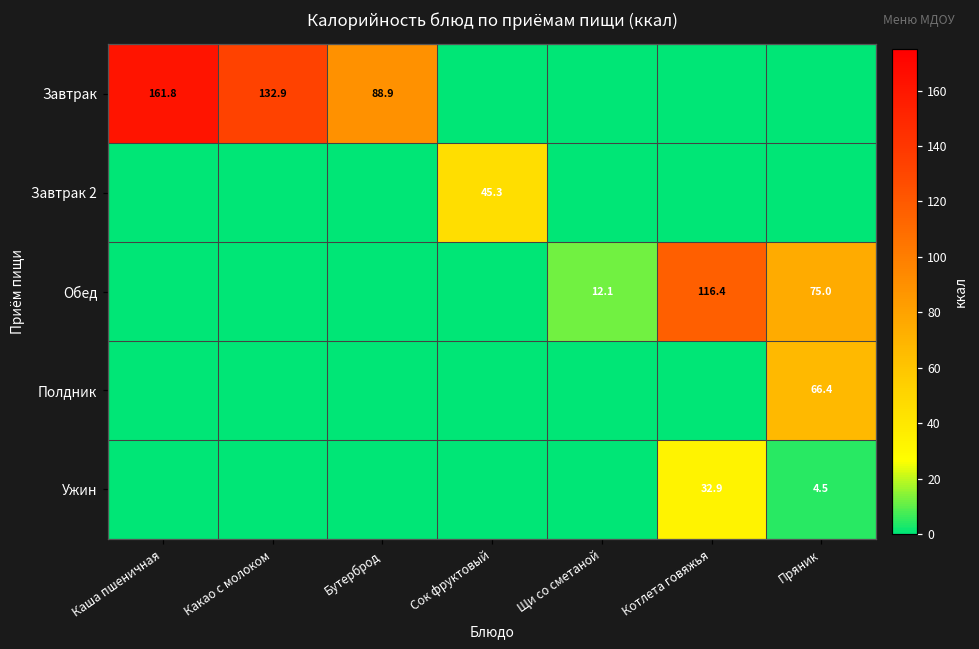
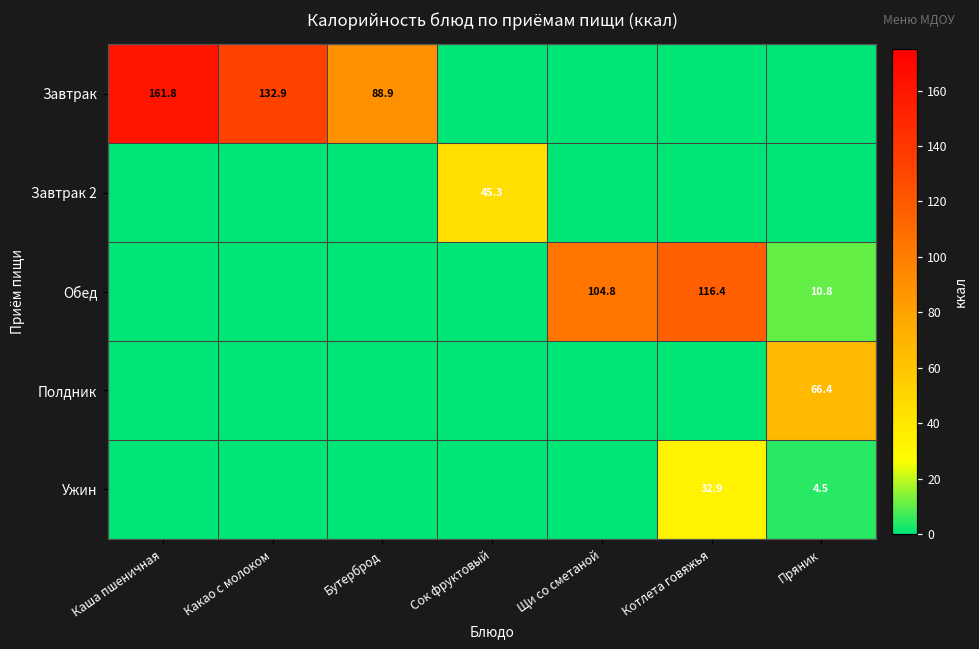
  {
    "Завтрак": {
      "Каша пшеничная": 161.8,
      "Какао с молоком": 132.9,
      "Бутерброд": 88.9
    },
    "Завтрак 2": {
      "Сок фруктовый": 45.3
    },
    "Обед": {
-     "Щи со сметаной": 12.1,
+     "Щи со сметаной": 104.8,
      "Котлета говяжья": 116.4,
-     "Пряник": 75.0
+     "Пряник": 10.8
    },
    "Полдник": {
      "Пряник": 66.4
    },
    "Ужин": {
      "Котлета говяжья": 32.9,
      "Пряник": 4.5
    }
  }
